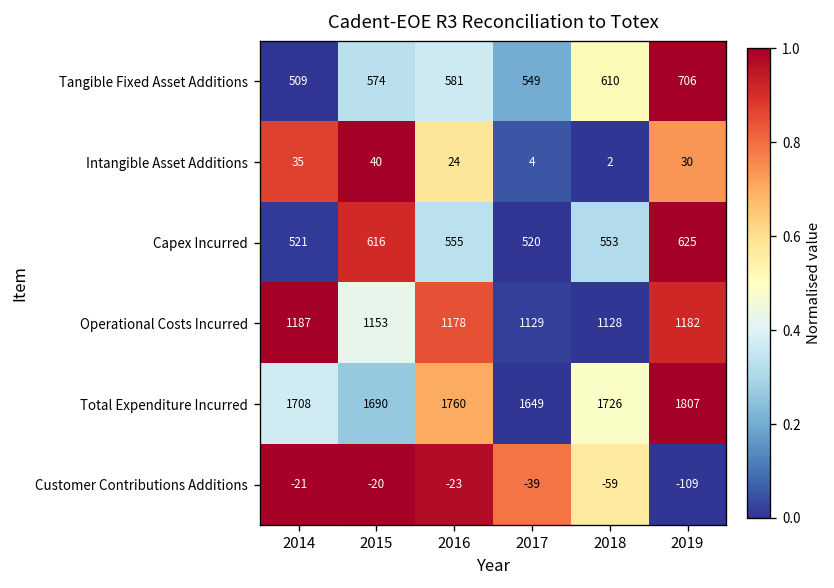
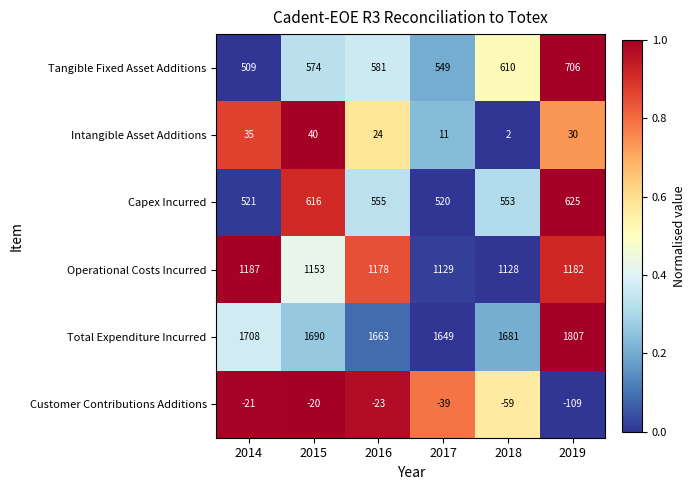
  {
    "Tangible Fixed Asset Additions": {
      "2014": 509,
      "2015": 574,
      "2016": 581,
      "2017": 549,
      "2018": 610,
      "2019": 706
    },
    "Intangible Asset Additions": {
      "2014": 35,
      "2015": 40,
      "2016": 24,
-     "2017": 4,
+     "2017": 11,
      "2018": 2,
      "2019": 30
    },
    "Capex Incurred": {
      "2014": 521,
      "2015": 616,
      "2016": 555,
      "2017": 520,
      "2018": 553,
      "2019": 625
    },
    "Operational Costs Incurred": {
      "2014": 1187,
      "2015": 1153,
      "2016": 1178,
      "2017": 1129,
      "2018": 1128,
      "2019": 1182
    },
    "Total Expenditure Incurred": {
      "2014": 1708,
      "2015": 1690,
-     "2016": 1760,
+     "2016": 1663,
      "2017": 1649,
-     "2018": 1726,
+     "2018": 1681,
      "2019": 1807
    },
    "Customer Contributions Additions": {
      "2014": -21,
      "2015": -20,
      "2016": -23,
      "2017": -39,
      "2018": -59,
      "2019": -109
    }
  }
